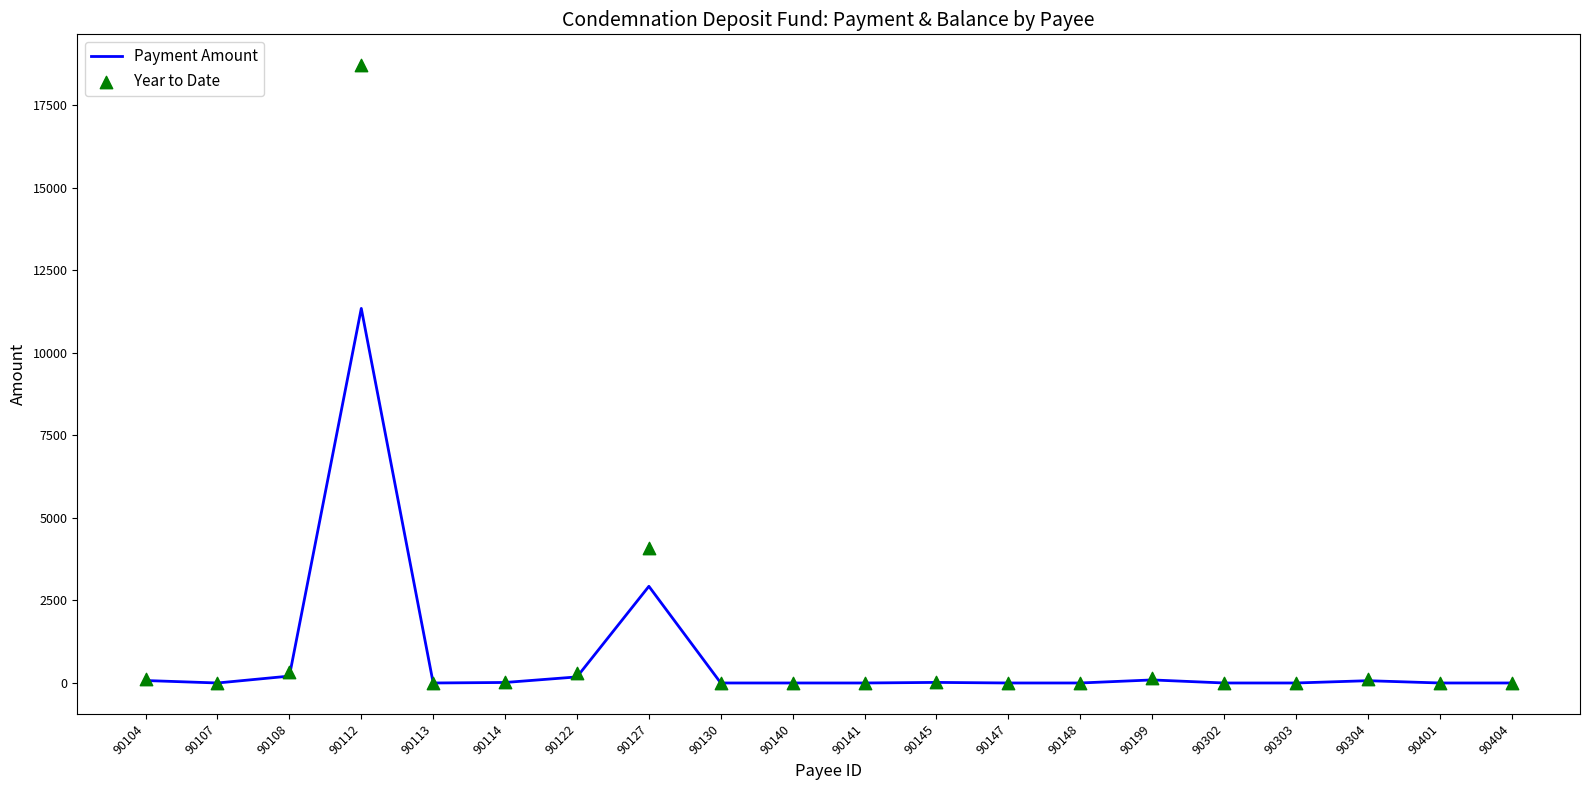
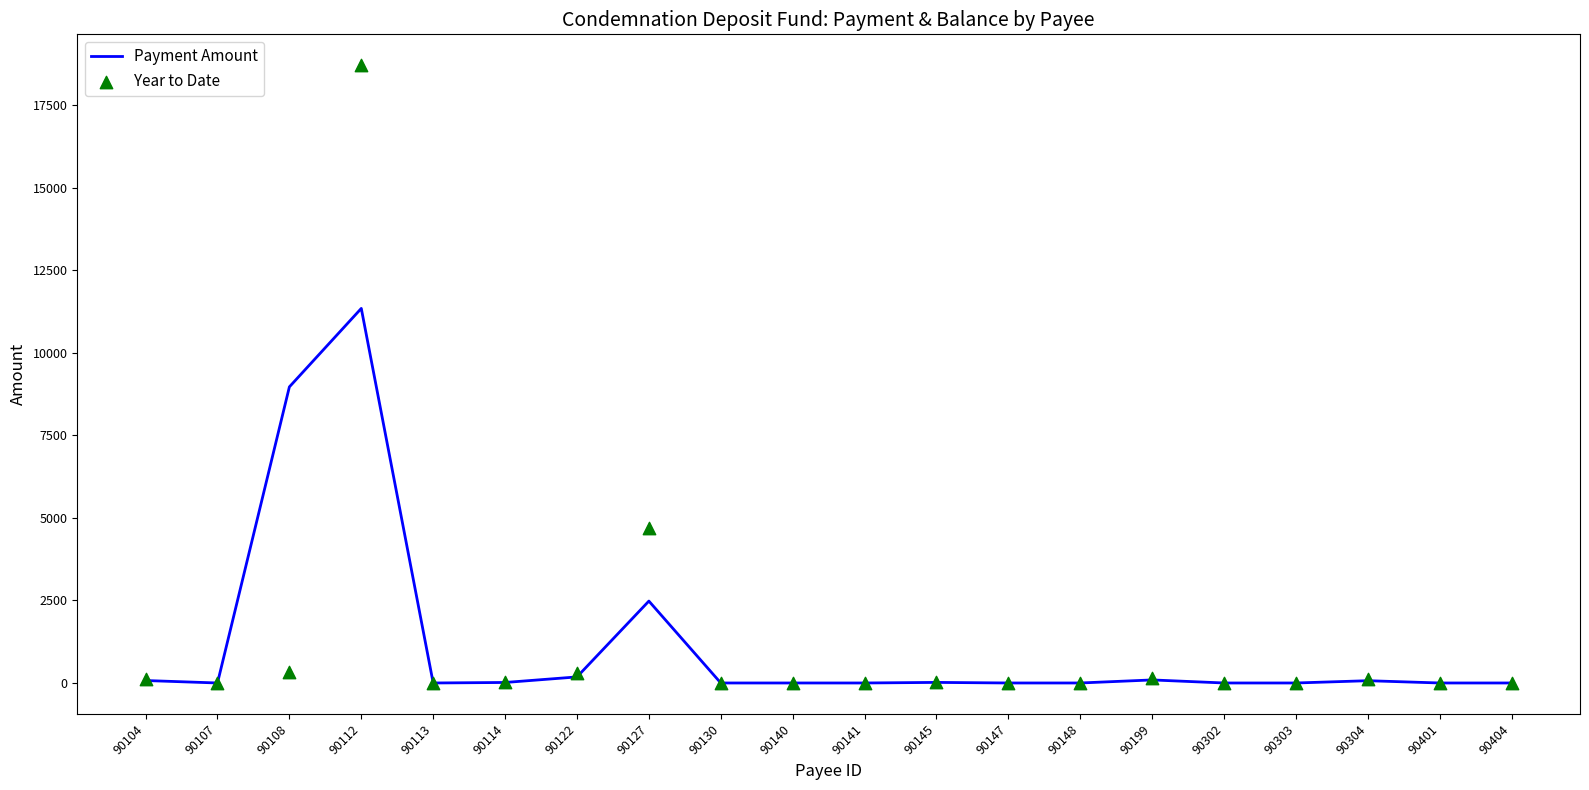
  {
    "Payment Amount": {
-     "90108": 200,
+     "90108": 9000,
      "90112": 11300,
      "90122": 200,
-     "90127": 2900
+     "90127": 2500
    },
    "Year to Date": {
-     "90127": 4100
+     "90127": 4700
    }
  }
